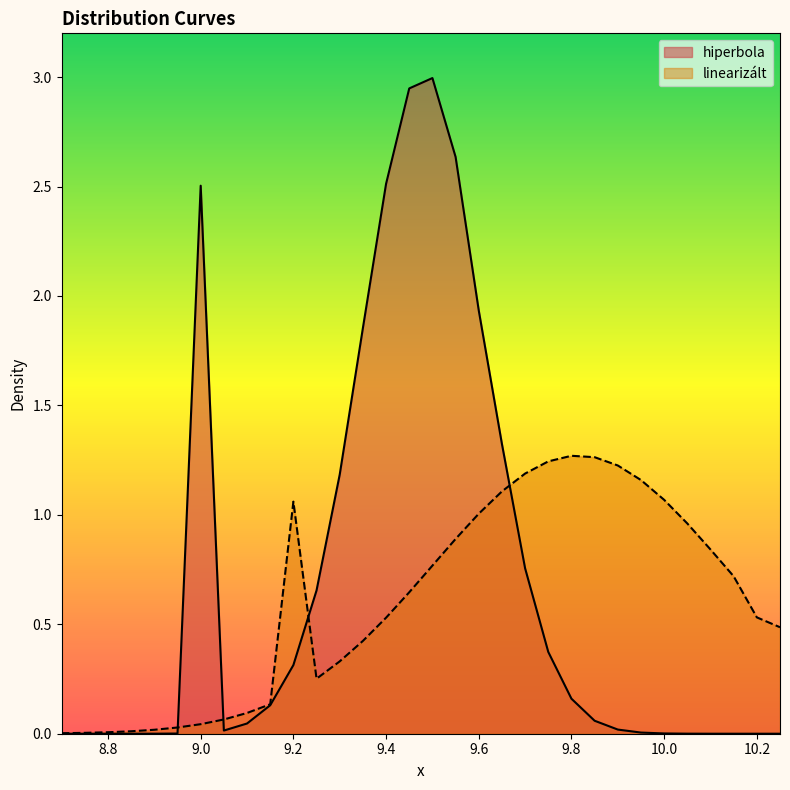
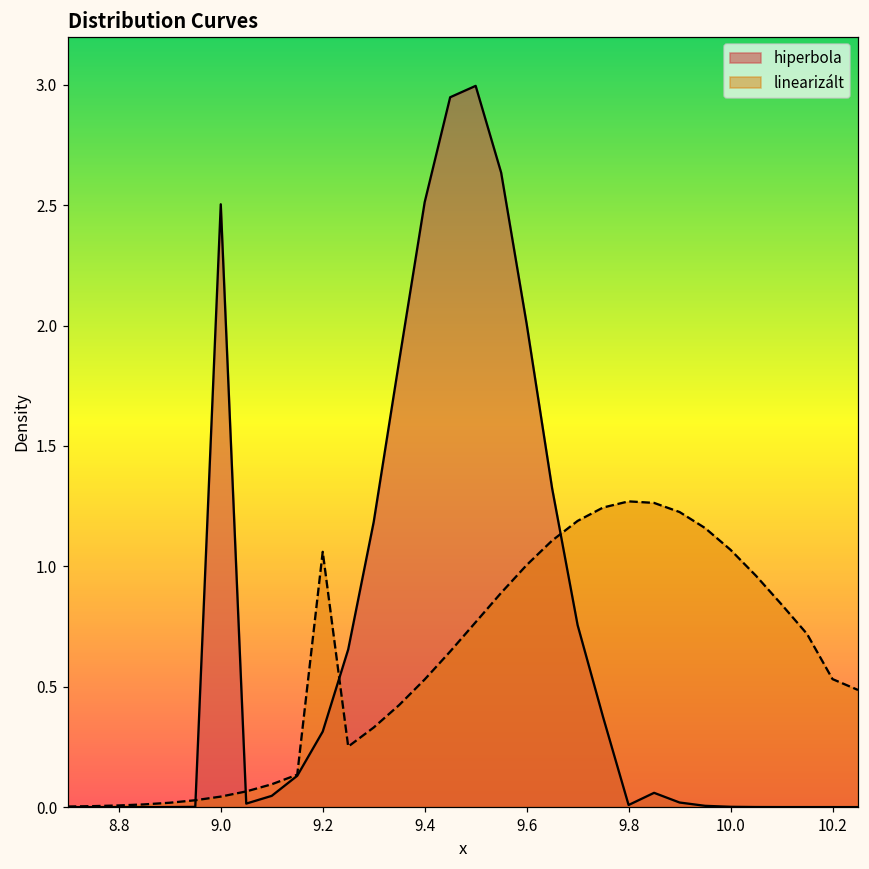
  {
    "hiperbola": {
      "9.0": 2.50,
      "9.2": 0.31,
      "9.4": 2.51,
-     "9.6": 1.93,
-     "9.8": 0.16,
+     "9.6": 2.01,
+     "9.8": 0.01,
      "10.0": 0.00,
      "10.2": 0.00
    },
    "linearizált": {
      "9.0": 0.04,
      "9.2": 1.06,
      "9.4": 0.53,
      "9.6": 1.01,
      "9.8": 1.27,
      "10.0": 1.07,
      "10.2": 0.53
    }
  }
